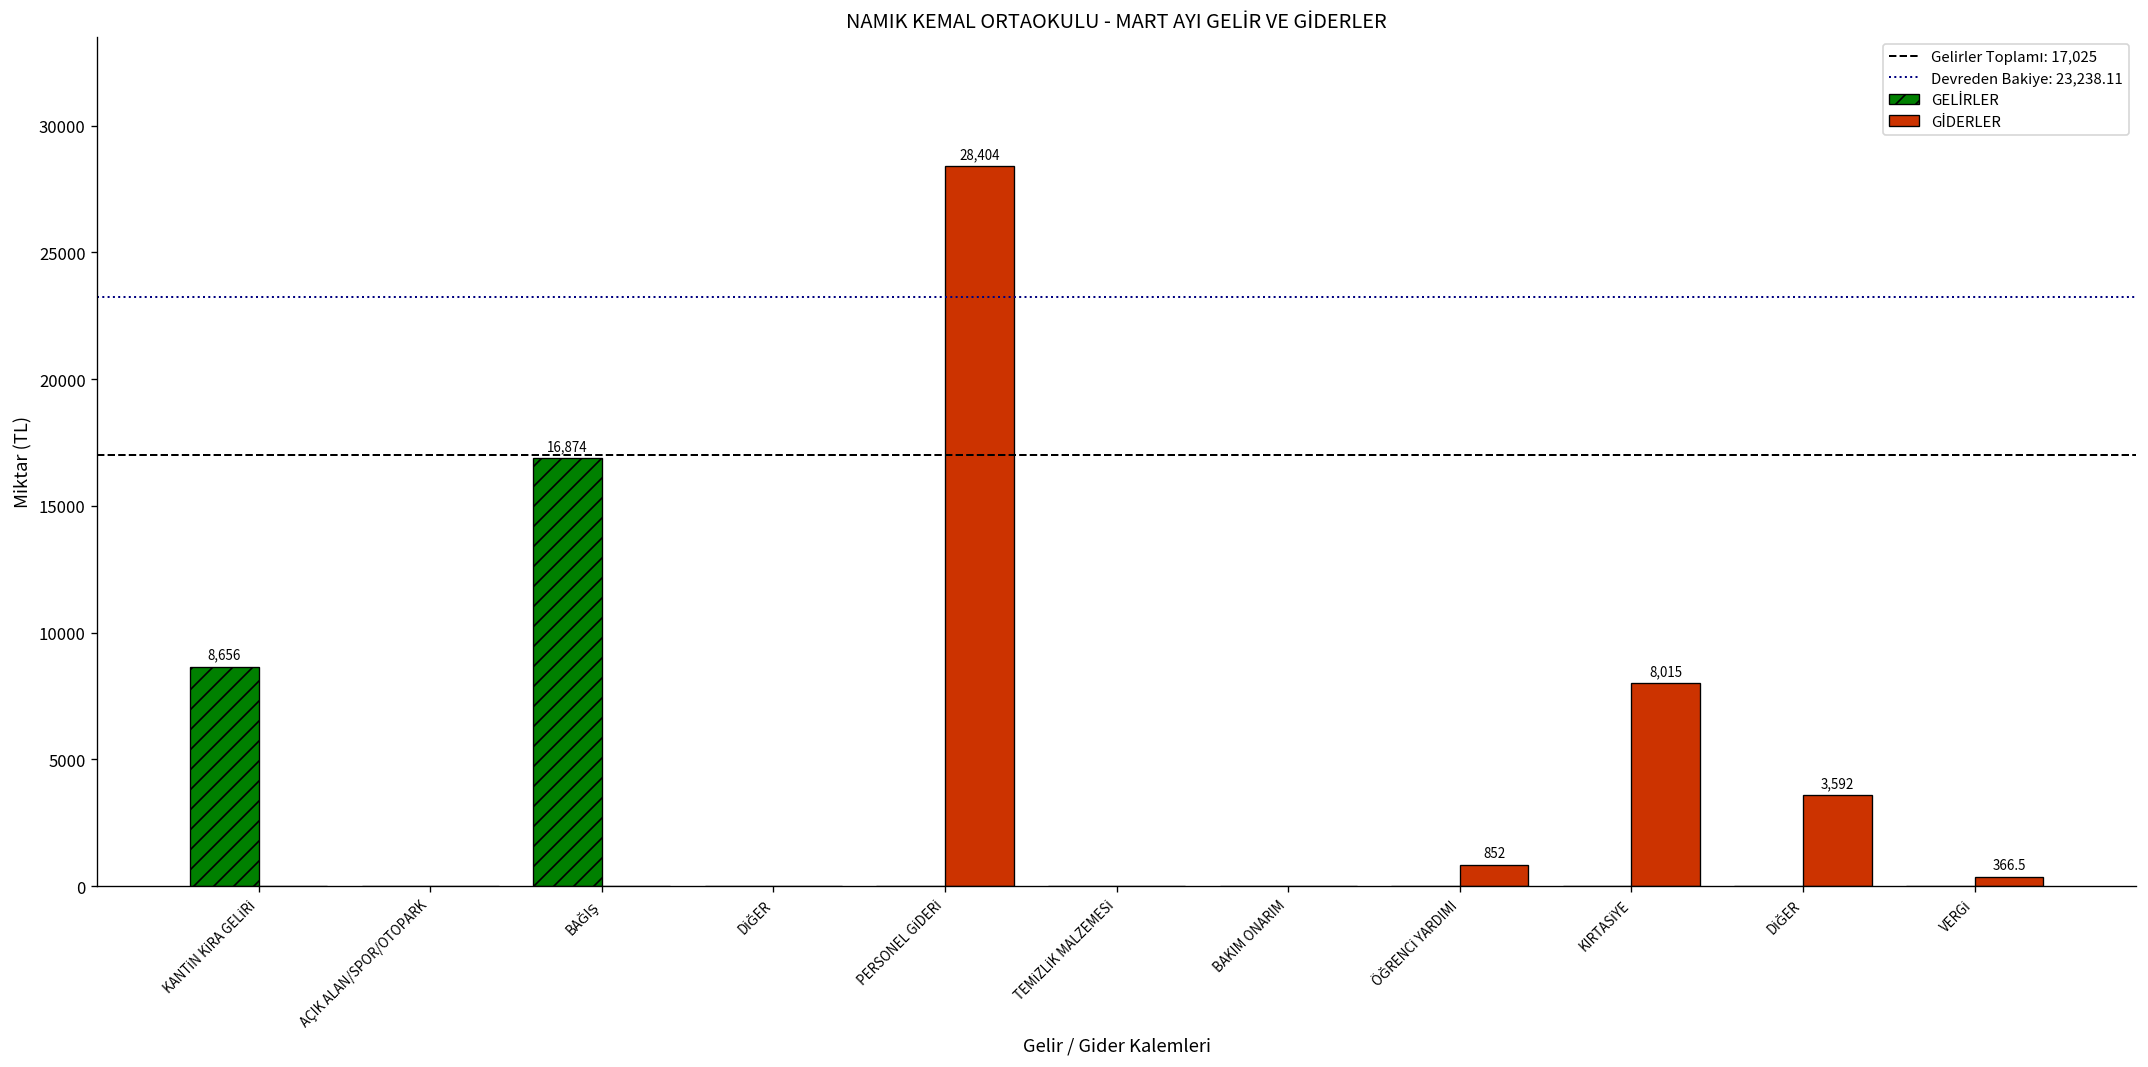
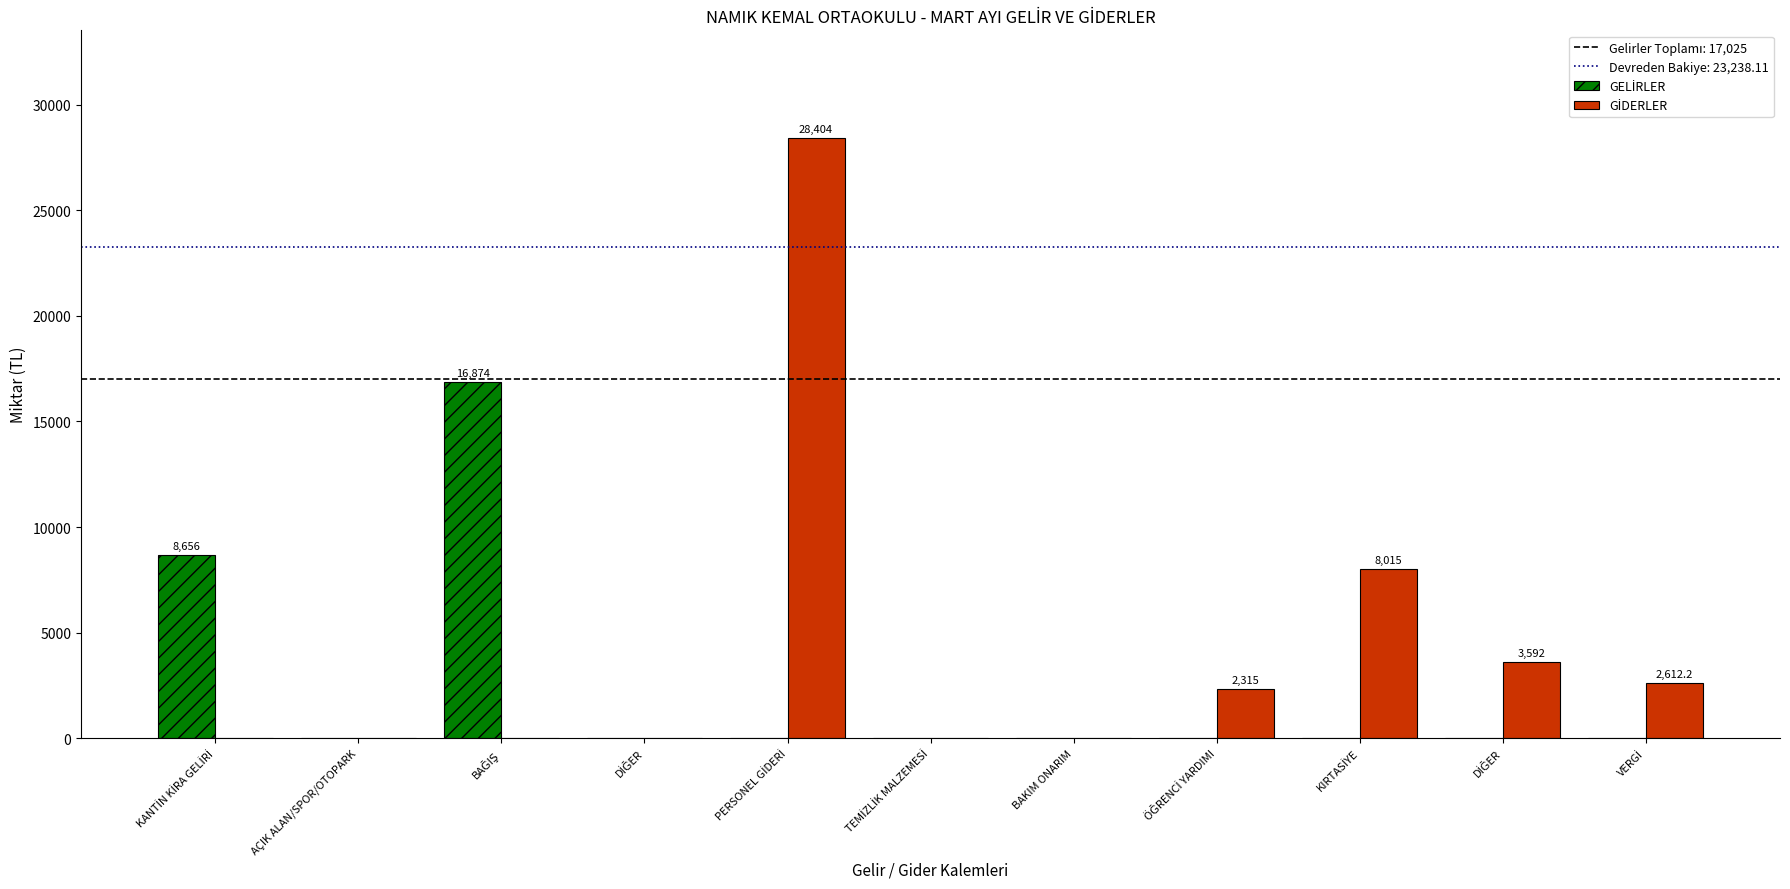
  {
    "GELİRLER": {
      "KANTİN KİRA GELİRİ": "8,656",
      "BAĞIŞ": "16,874"
    },
    "GİDERLER": {
      "PERSONEL GİDERİ": "28,404",
-     "ÖĞRENCİ YARDIMI": "852",
+     "ÖĞRENCİ YARDIMI": "2,315",
      "KIRTASİYE": "8,015",
-     "VERGİ": "366.5"
+     "VERGİ": "2,612.2"
    }
  }
